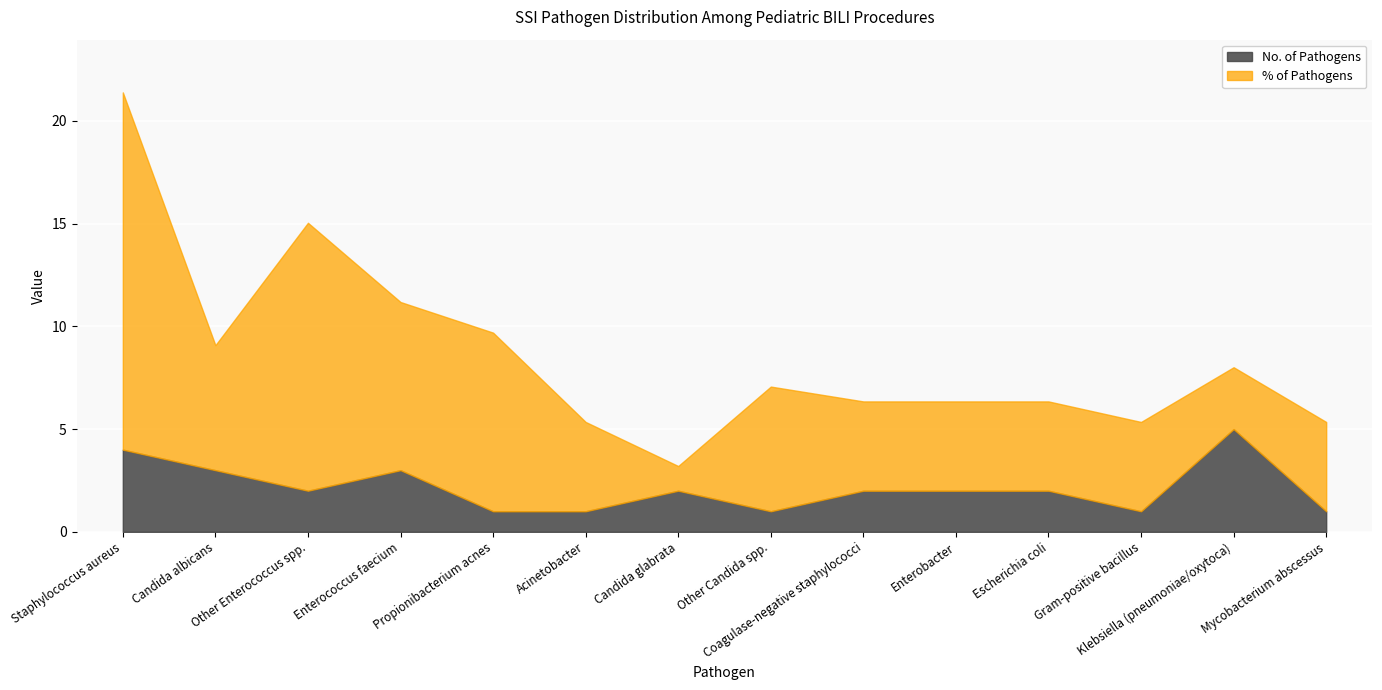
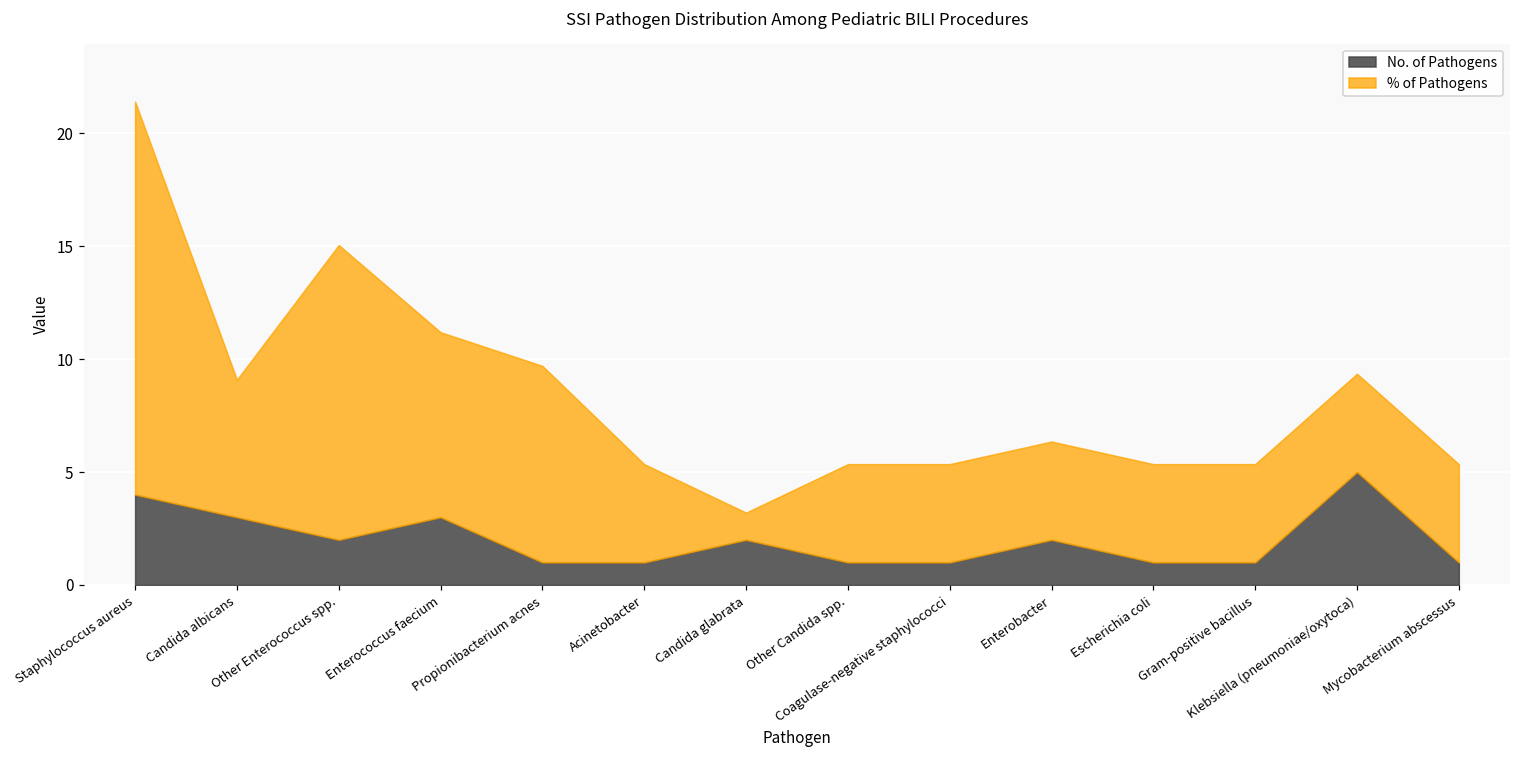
  {
    "No. of Pathogens": {
      "Staphylococcus aureus": 4,
      "Candida albicans": 3,
      "Other Enterococcus spp.": 2,
      "Enterococcus faecium": 3,
      "Propionibacterium acnes": 1,
      "Acinetobacter": 1,
      "Candida glabrata": 2,
      "Other Candida spp.": 1,
-     "Coagulase-negative staphylococci": 2,
+     "Coagulase-negative staphylococci": 1,
      "Enterobacter": 2,
-     "Escherichia coli": 2,
+     "Escherichia coli": 1,
      "Gram-positive bacillus": 1,
      "Klebsiella (pneumoniae/oxytoca)": 5,
      "Mycobacterium abscessus": 1
    },
    "% of Pathogens": {
      "Staphylococcus aureus": 17.4,
      "Candida albicans": 6.1,
      "Other Enterococcus spp.": 13.0,
      "Enterococcus faecium": 8.2,
      "Propionibacterium acnes": 8.7,
      "Acinetobacter": 4.3,
      "Candida glabrata": 1.2,
-     "Other Candida spp.": 6.1,
+     "Other Candida spp.": 4.3,
      "Coagulase-negative staphylococci": 4.3,
      "Enterobacter": 4.3,
      "Escherichia coli": 4.3,
      "Gram-positive bacillus": 4.3,
-     "Klebsiella (pneumoniae/oxytoca)": 3.0,
+     "Klebsiella (pneumoniae/oxytoca)": 4.3,
      "Mycobacterium abscessus": 4.3
    }
  }
